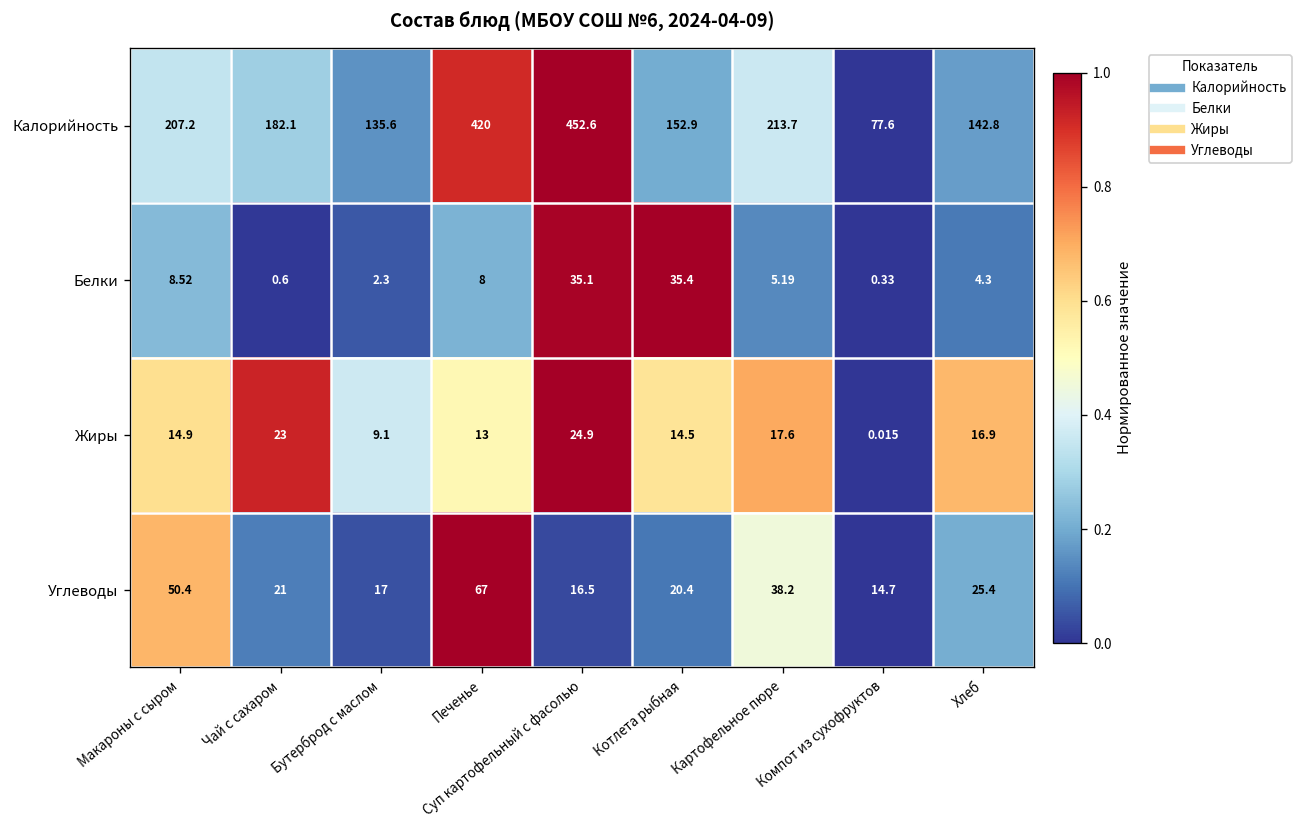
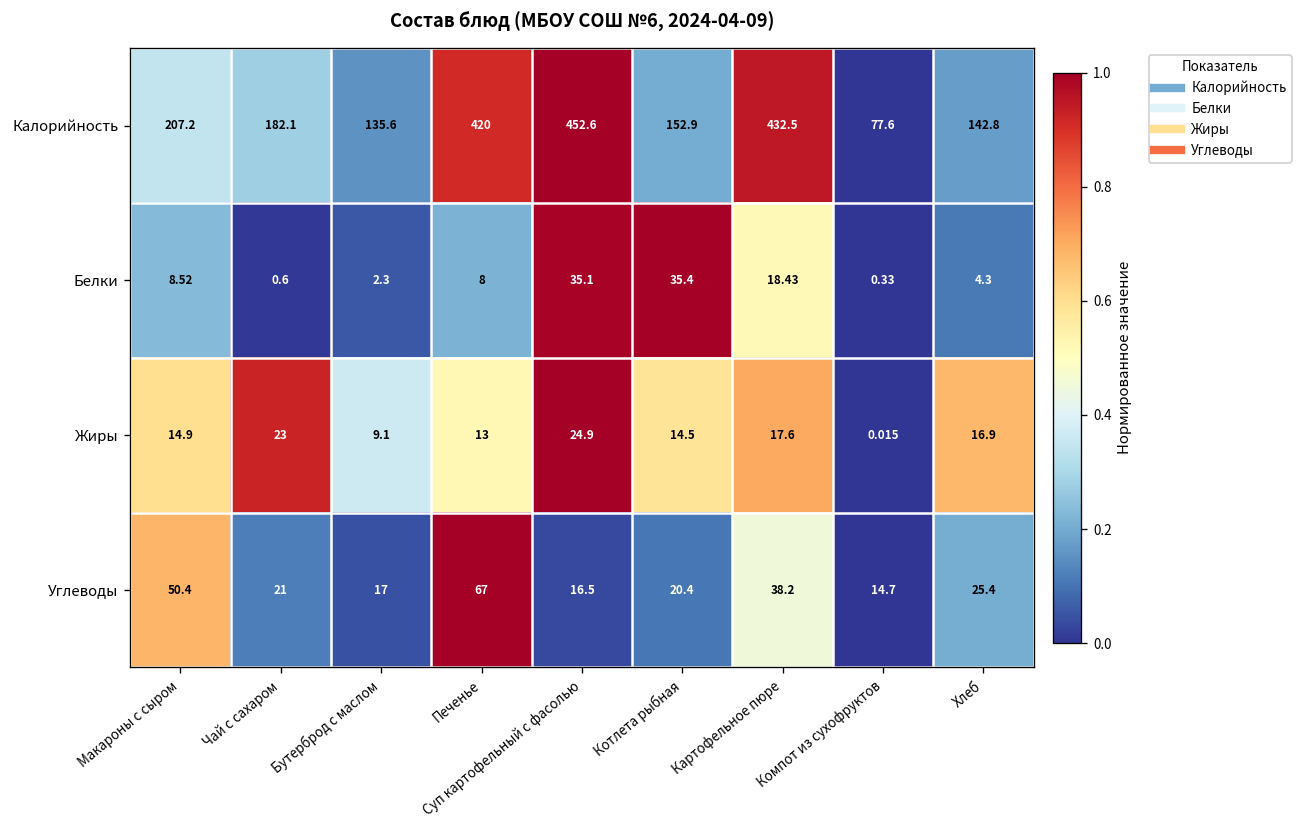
  {
    "Калорийность": {
      "Макароны с сыром": 207.2,
      "Чай с сахаром": 182.1,
      "Бутерброд с маслом": 135.6,
      "Печенье": 420,
      "Суп картофельный с фасолью": 452.6,
      "Котлета рыбная": 152.9,
-     "Картофельное пюре": 213.7,
+     "Картофельное пюре": 432.5,
      "Компот из сухофруктов": 77.6,
      "Хлеб": 142.8
    },
    "Белки": {
      "Макароны с сыром": 8.52,
      "Чай с сахаром": 0.6,
      "Бутерброд с маслом": 2.3,
      "Печенье": 8,
      "Суп картофельный с фасолью": 35.1,
      "Котлета рыбная": 35.4,
-     "Картофельное пюре": 5.19,
+     "Картофельное пюре": 18.43,
      "Компот из сухофруктов": 0.33,
      "Хлеб": 4.3
    },
    "Жиры": {
      "Макароны с сыром": 14.9,
      "Чай с сахаром": 23,
      "Бутерброд с маслом": 9.1,
      "Печенье": 13,
      "Суп картофельный с фасолью": 24.9,
      "Котлета рыбная": 14.5,
      "Картофельное пюре": 17.6,
      "Компот из сухофруктов": 0.015,
      "Хлеб": 16.9
    },
    "Углеводы": {
      "Макароны с сыром": 50.4,
      "Чай с сахаром": 21,
      "Бутерброд с маслом": 17,
      "Печенье": 67,
      "Суп картофельный с фасолью": 16.5,
      "Котлета рыбная": 20.4,
      "Картофельное пюре": 38.2,
      "Компот из сухофруктов": 14.7,
      "Хлеб": 25.4
    }
  }
